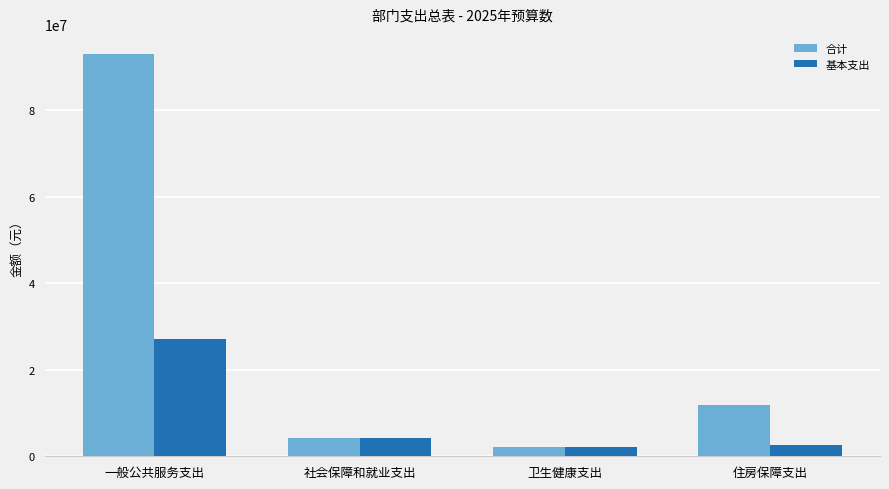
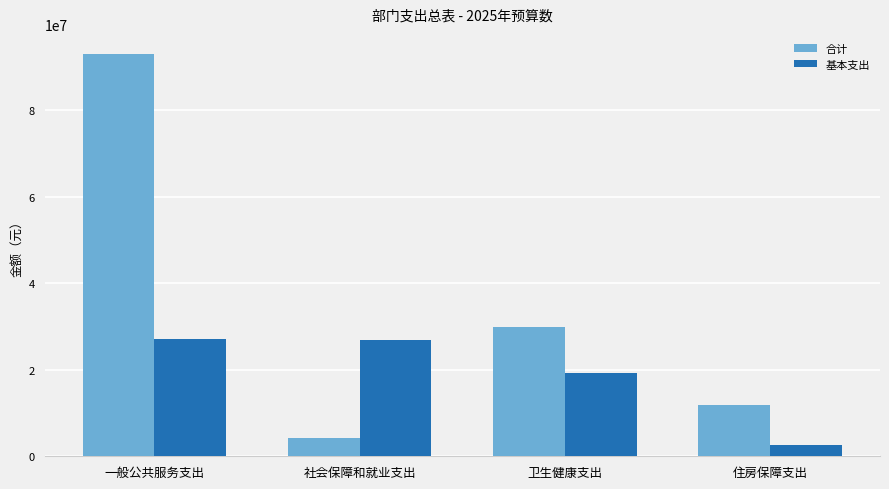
  {
    "合计": {
      "一般公共服务支出": 93000000,
      "社会保障和就业支出": 4000000,
-     "卫生健康支出": 2000000,
+     "卫生健康支出": 30000000,
      "住房保障支出": 12000000
    },
    "基本支出": {
      "一般公共服务支出": 27000000,
-     "社会保障和就业支出": 4000000,
-     "卫生健康支出": 2000000,
+     "社会保障和就业支出": 27000000,
+     "卫生健康支出": 19000000,
      "住房保障支出": 3000000
    }
  }
